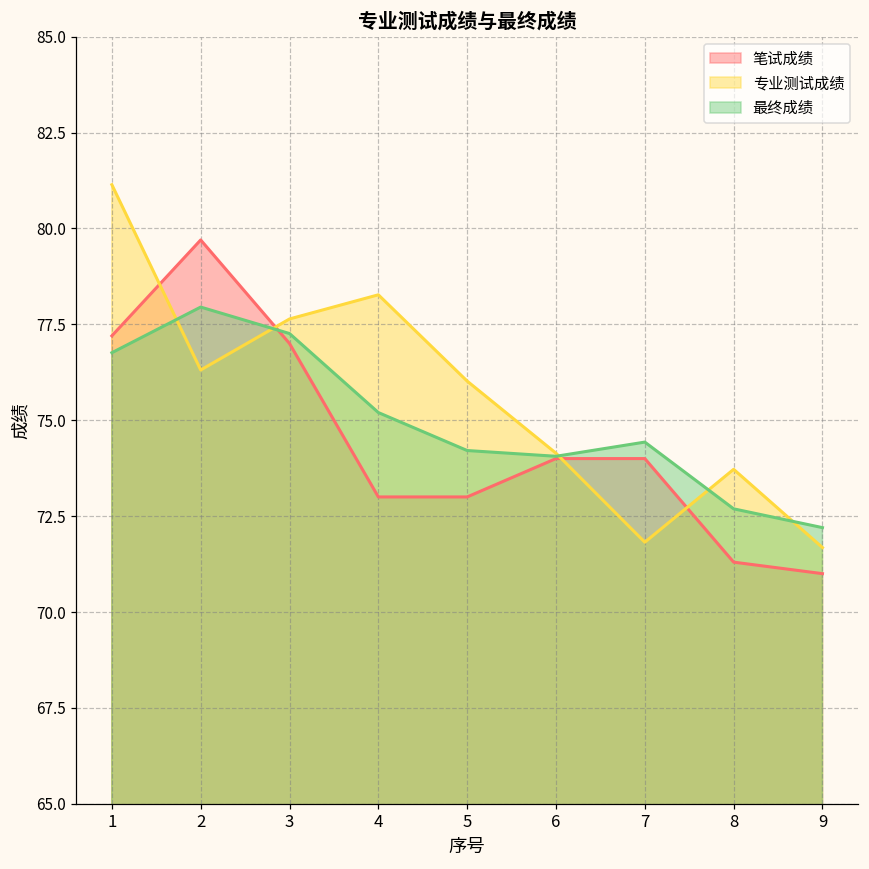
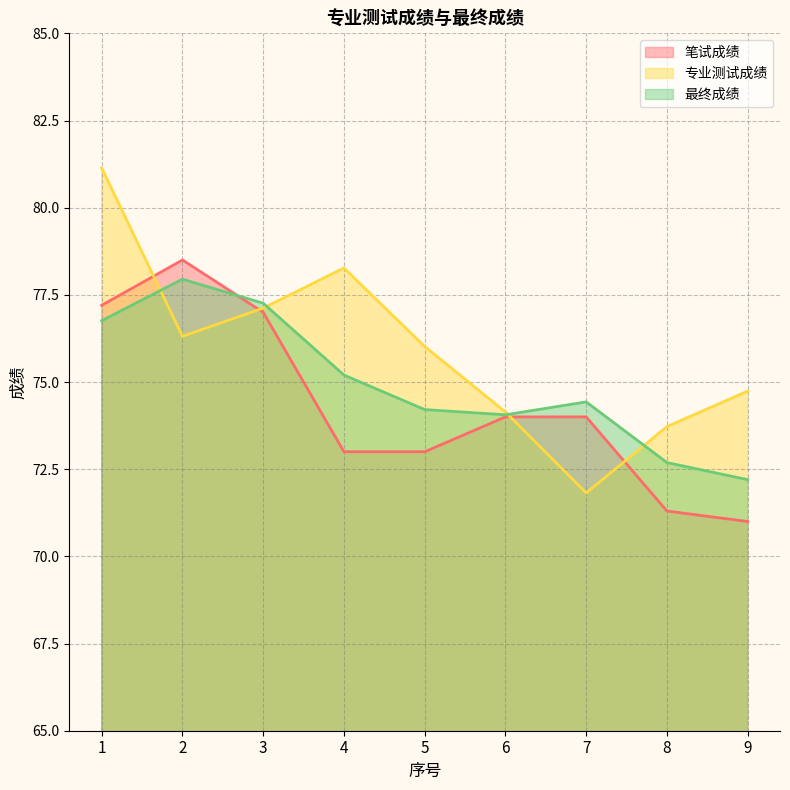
  {
    "笔试成绩": {
      "1": 77.2,
-     "2": 79.7,
+     "2": 78.5,
      "3": 77.0,
      "4": 73.0,
      "5": 73.0,
      "7": 74.0,
      "8": 71.3,
      "9": 71.0
    },
    "专业测试成绩": {
      "1": 81.1,
      "2": 76.3,
-     "3": 77.6,
+     "3": 77.1,
      "4": 78.3,
      "5": 76.0,
      "6": 74.1,
      "7": 71.8,
      "8": 73.7,
-     "9": 71.7
+     "9": 74.7
    },
    "最终成绩": {
      "1": 76.8,
      "2": 78.0,
      "3": 77.3,
      "4": 75.2,
      "5": 74.2,
      "7": 74.4,
      "8": 72.7,
      "9": 72.2
    }
  }
